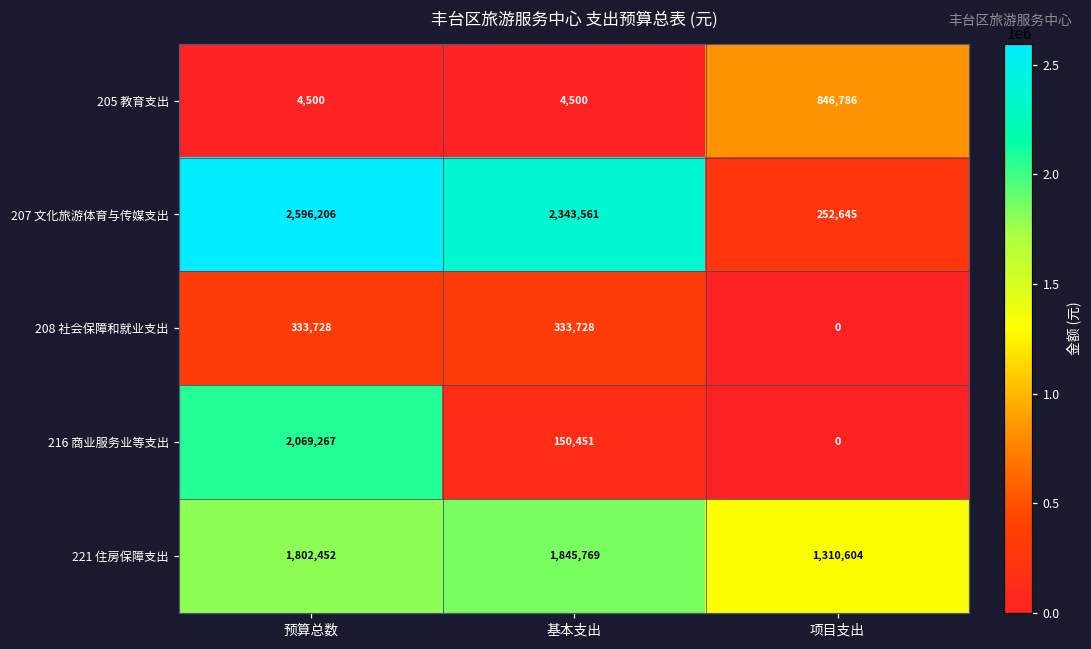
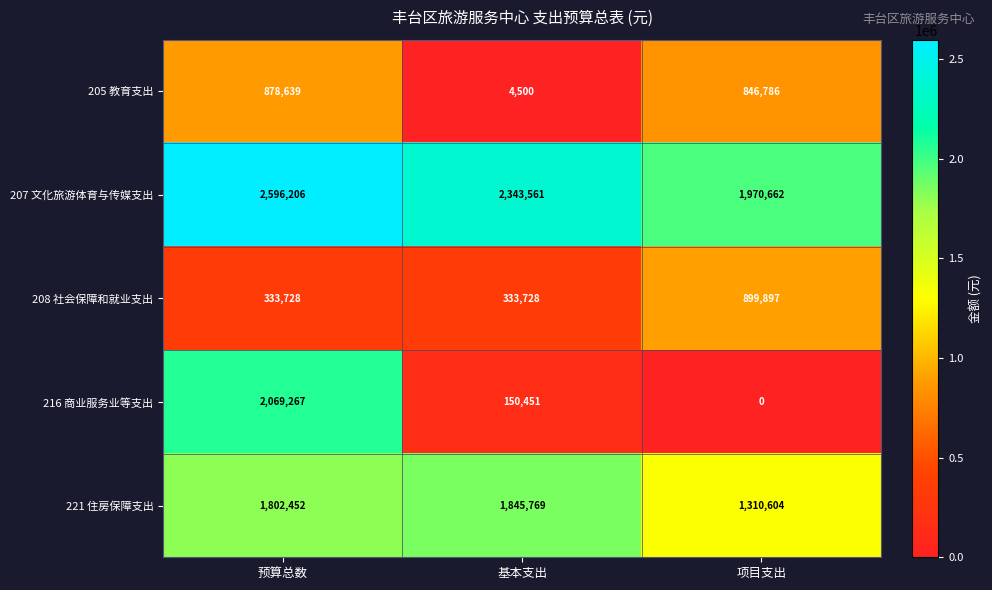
  {
    "205 教育支出": {
-     "预算总数": "4,500",
+     "预算总数": "878,639",
      "基本支出": "4,500",
      "项目支出": "846,786"
    },
    "207 文化旅游体育与传媒支出": {
      "预算总数": "2,596,206",
      "基本支出": "2,343,561",
-     "项目支出": "252,645"
+     "项目支出": "1,970,662"
    },
    "208 社会保障和就业支出": {
      "预算总数": "333,728",
      "基本支出": "333,728",
-     "项目支出": "0"
+     "项目支出": "899,897"
    },
    "216 商业服务业等支出": {
      "预算总数": "2,069,267",
      "基本支出": "150,451",
      "项目支出": "0"
    },
    "221 住房保障支出": {
      "预算总数": "1,802,452",
      "基本支出": "1,845,769",
      "项目支出": "1,310,604"
    }
  }
